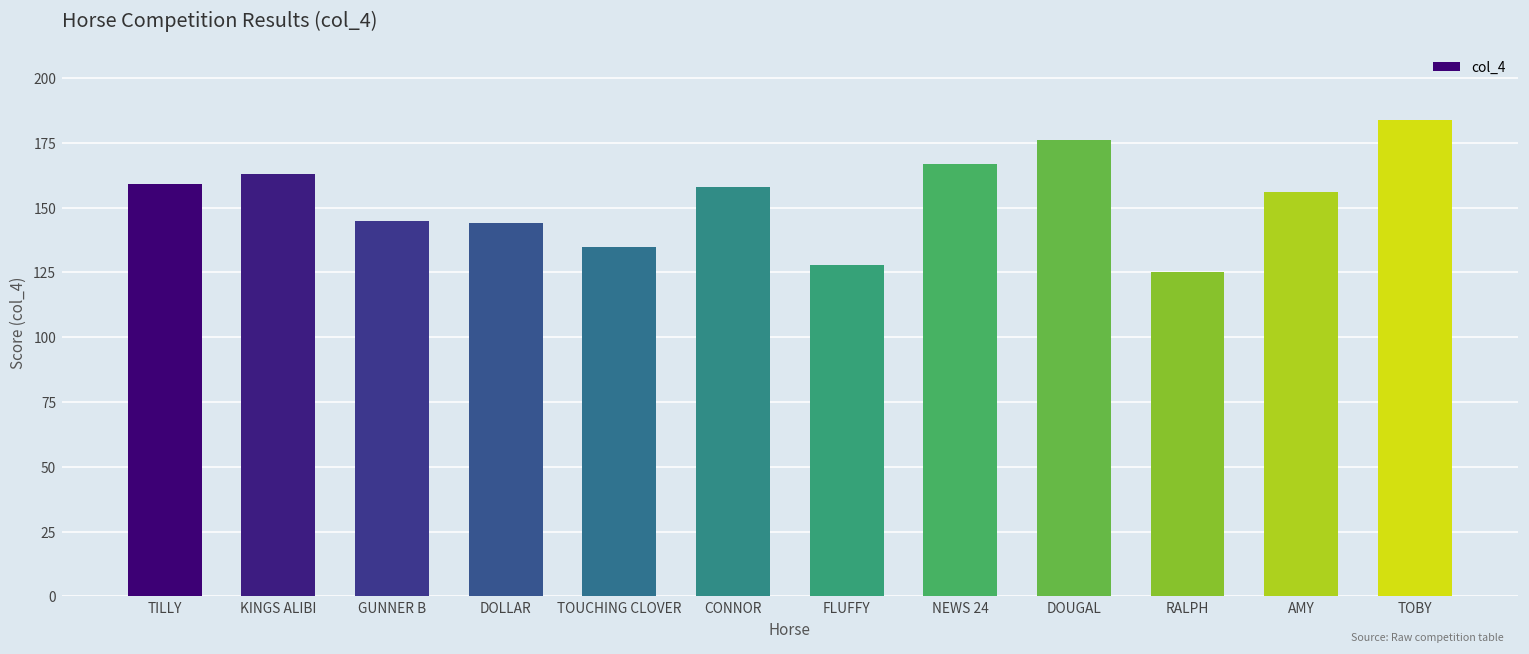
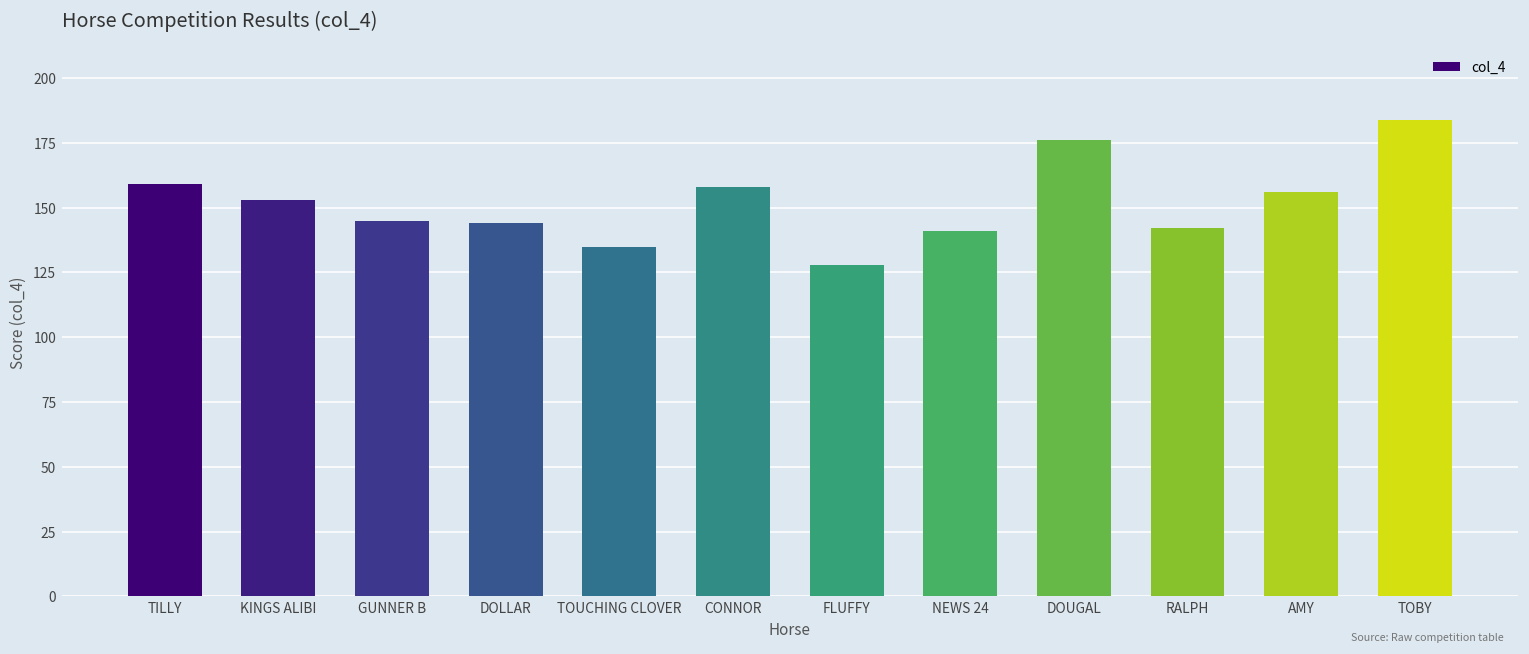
  {
    "TILLY": 159,
-   "KINGS ALIBI": 163,
+   "KINGS ALIBI": 153,
    "GUNNER B": 145,
    "DOLLAR": 144,
    "TOUCHING CLOVER": 135,
    "CONNOR": 158,
    "FLUFFY": 128,
-   "NEWS 24": 167,
+   "NEWS 24": 141,
    "DOUGAL": 176,
-   "RALPH": 125,
+   "RALPH": 142,
    "AMY": 156,
    "TOBY": 184
  }
